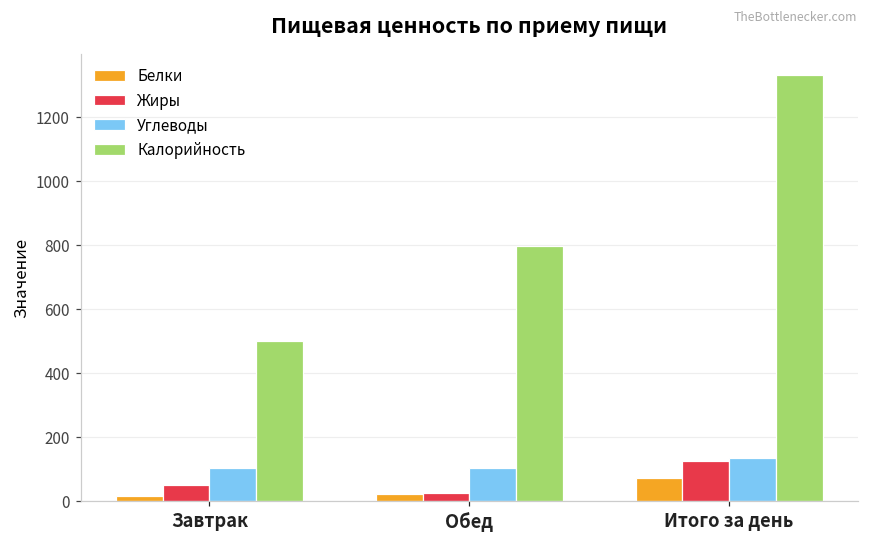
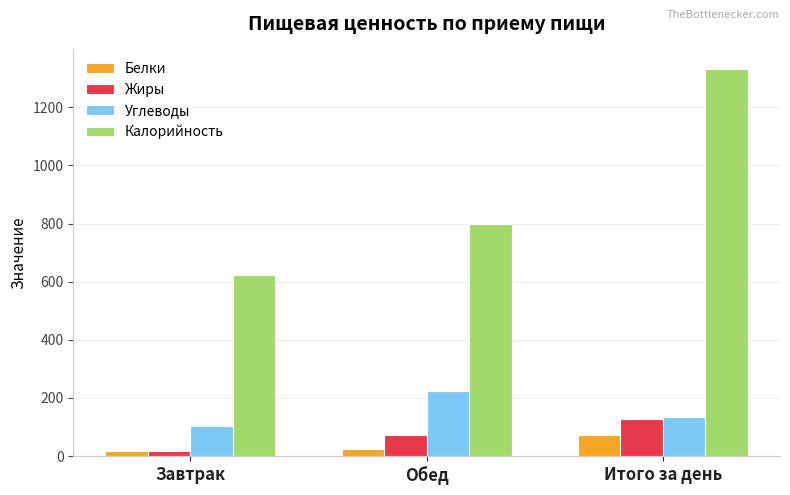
  {
    "Белки": {
      "Завтрак": 20,
      "Обед": 20,
      "Итого за день": 70
    },
    "Жиры": {
-     "Завтрак": 50,
-     "Обед": 20,
+     "Завтрак": 20,
+     "Обед": 70,
      "Итого за день": 130
    },
    "Углеводы": {
      "Завтрак": 100,
-     "Обед": 100,
+     "Обед": 220,
      "Итого за день": 130
    },
    "Калорийность": {
-     "Завтрак": 500,
+     "Завтрак": 620,
      "Обед": 800,
      "Итого за день": 1330
    }
  }
